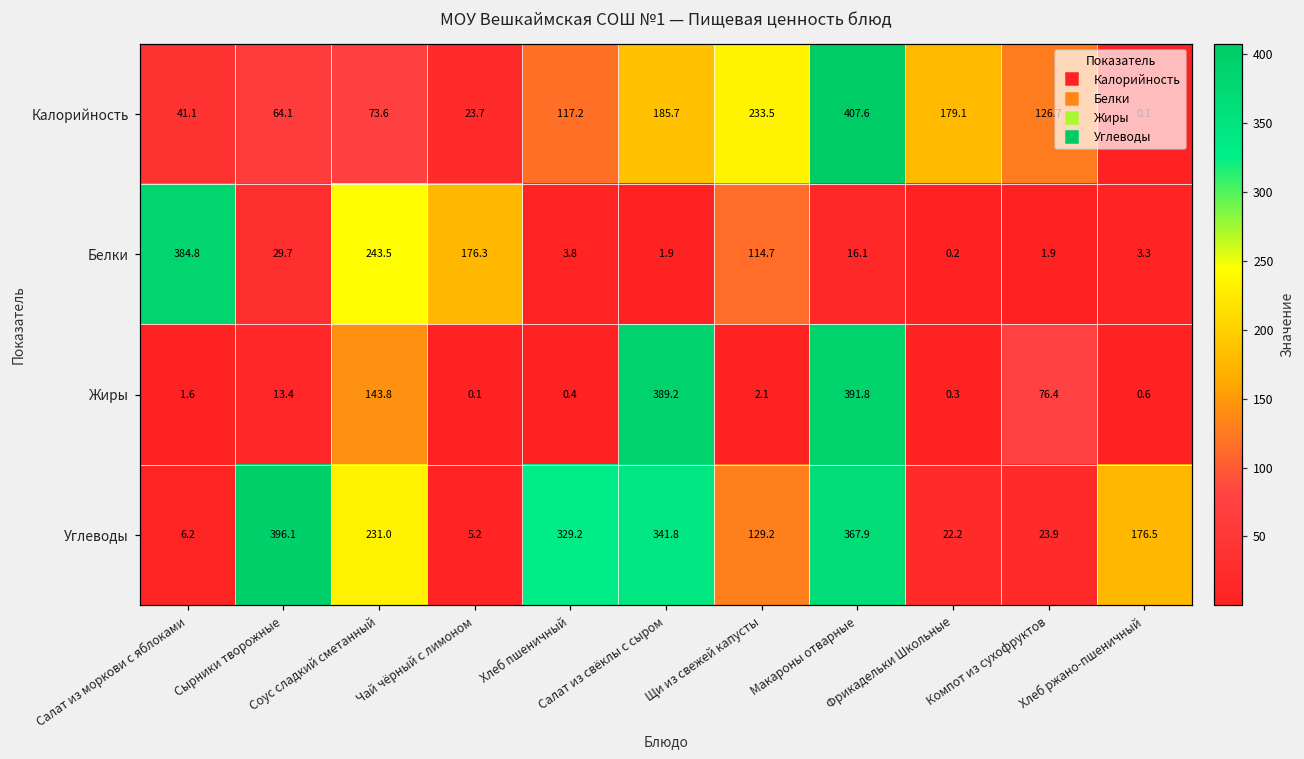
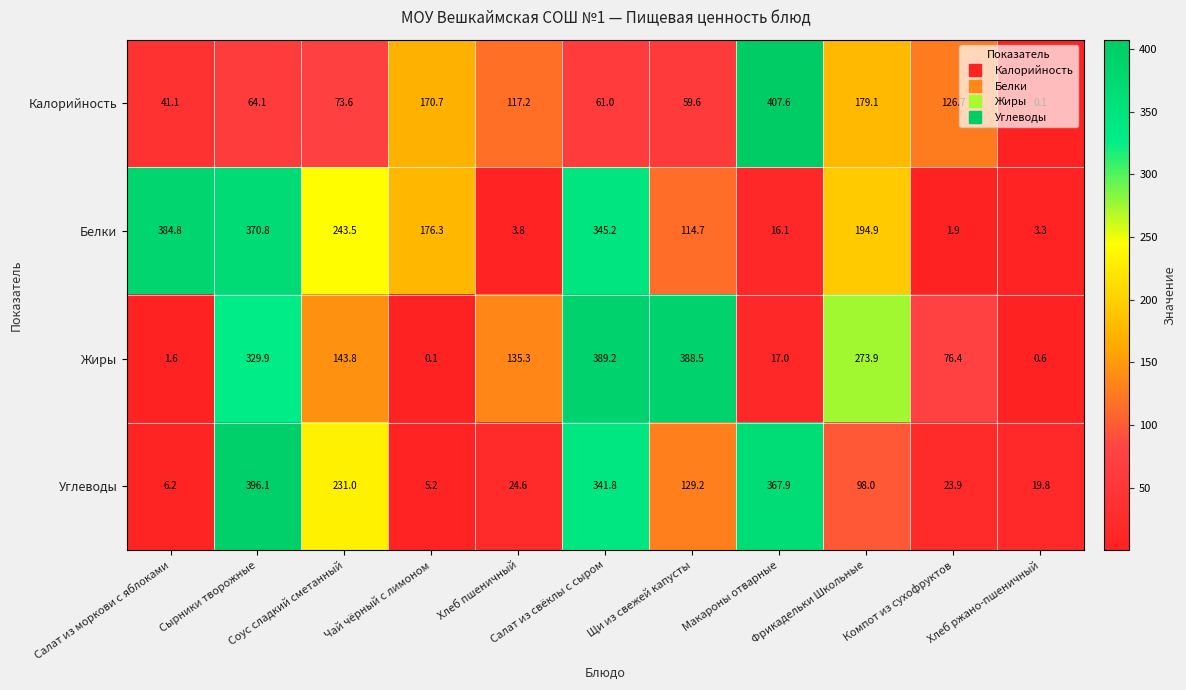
  {
    "Калорийность": {
      "Салат из моркови с яблоками": 41.1,
      "Сырники творожные": 64.1,
      "Соус сладкий сметанный": 73.6,
-     "Чай чёрный с лимоном": 23.7,
+     "Чай чёрный с лимоном": 170.7,
      "Хлеб пшеничный": 117.2,
-     "Салат из свёклы с сыром": 185.7,
-     "Щи из свежей капусты": 233.5,
+     "Салат из свёклы с сыром": 61.0,
+     "Щи из свежей капусты": 59.6,
      "Макароны отварные": 407.6,
      "Фрикадельки Школьные": 179.1
    },
    "Белки": {
      "Салат из моркови с яблоками": 384.8,
-     "Сырники творожные": 29.7,
+     "Сырники творожные": 370.8,
      "Соус сладкий сметанный": 243.5,
      "Чай чёрный с лимоном": 176.3,
      "Хлеб пшеничный": 3.8,
-     "Салат из свёклы с сыром": 1.9,
+     "Салат из свёклы с сыром": 345.2,
      "Щи из свежей капусты": 114.7,
      "Макароны отварные": 16.1,
-     "Фрикадельки Школьные": 0.2,
+     "Фрикадельки Школьные": 194.9,
      "Компот из сухофруктов": 1.9,
      "Хлеб ржано-пшеничный": 3.3
    },
    "Жиры": {
      "Салат из моркови с яблоками": 1.6,
-     "Сырники творожные": 13.4,
+     "Сырники творожные": 329.9,
      "Соус сладкий сметанный": 143.8,
      "Чай чёрный с лимоном": 0.1,
-     "Хлеб пшеничный": 0.4,
+     "Хлеб пшеничный": 135.3,
      "Салат из свёклы с сыром": 389.2,
-     "Щи из свежей капусты": 2.1,
-     "Макароны отварные": 391.8,
-     "Фрикадельки Школьные": 0.3,
+     "Щи из свежей капусты": 388.5,
+     "Макароны отварные": 17.0,
+     "Фрикадельки Школьные": 273.9,
      "Компот из сухофруктов": 76.4,
      "Хлеб ржано-пшеничный": 0.6
    },
    "Углеводы": {
      "Салат из моркови с яблоками": 6.2,
      "Сырники творожные": 396.1,
      "Соус сладкий сметанный": 231.0,
      "Чай чёрный с лимоном": 5.2,
-     "Хлеб пшеничный": 329.2,
+     "Хлеб пшеничный": 24.6,
      "Салат из свёклы с сыром": 341.8,
      "Щи из свежей капусты": 129.2,
      "Макароны отварные": 367.9,
-     "Фрикадельки Школьные": 22.2,
+     "Фрикадельки Школьные": 98.0,
      "Компот из сухофруктов": 23.9,
-     "Хлеб ржано-пшеничный": 176.5
+     "Хлеб ржано-пшеничный": 19.8
    }
  }
